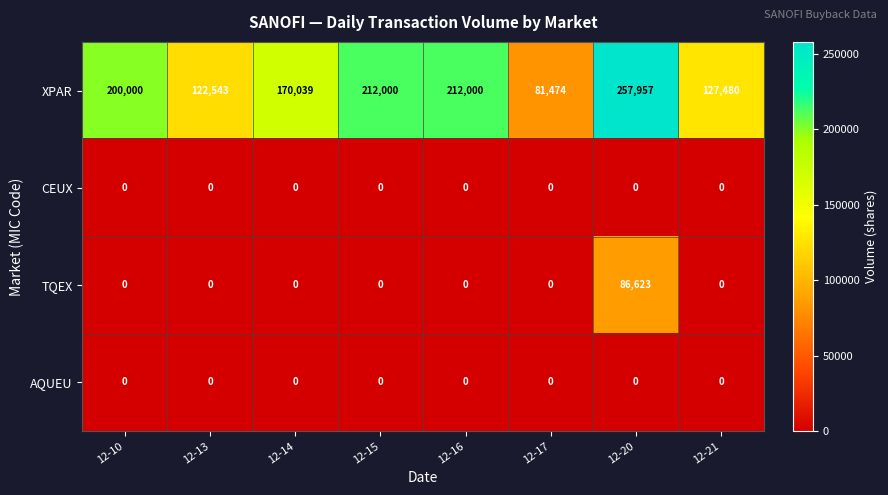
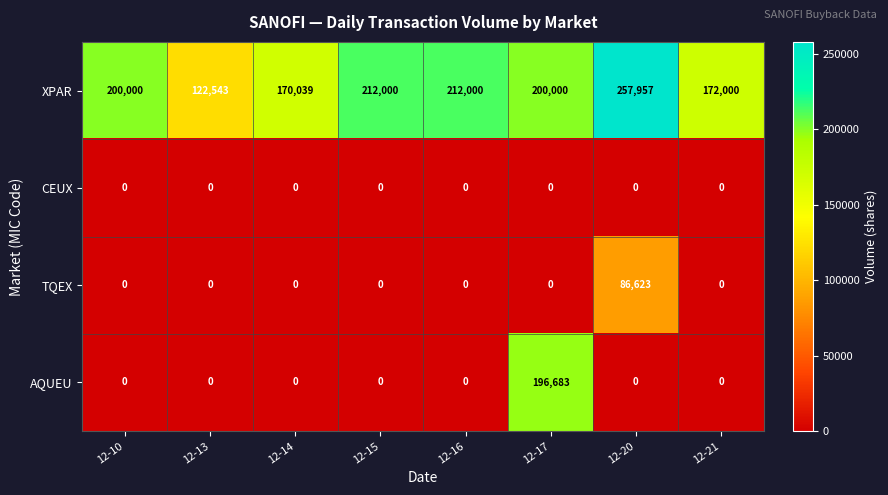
  {
    "XPAR": {
      "12-10": "200,000",
      "12-13": "122,543",
      "12-14": "170,039",
      "12-15": "212,000",
      "12-16": "212,000",
-     "12-17": "81,474",
+     "12-17": "200,000",
      "12-20": "257,957",
-     "12-21": "127,480"
+     "12-21": "172,000"
    },
    "CEUX": {
      "12-10": "0",
      "12-13": "0",
      "12-14": "0",
      "12-15": "0",
      "12-16": "0",
      "12-17": "0",
      "12-20": "0",
      "12-21": "0"
    },
    "TQEX": {
      "12-10": "0",
      "12-13": "0",
      "12-14": "0",
      "12-15": "0",
      "12-16": "0",
      "12-17": "0",
      "12-20": "86,623",
      "12-21": "0"
    },
    "AQUEU": {
      "12-10": "0",
      "12-13": "0",
      "12-14": "0",
      "12-15": "0",
      "12-16": "0",
-     "12-17": "0",
+     "12-17": "196,683",
      "12-20": "0",
      "12-21": "0"
    }
  }
